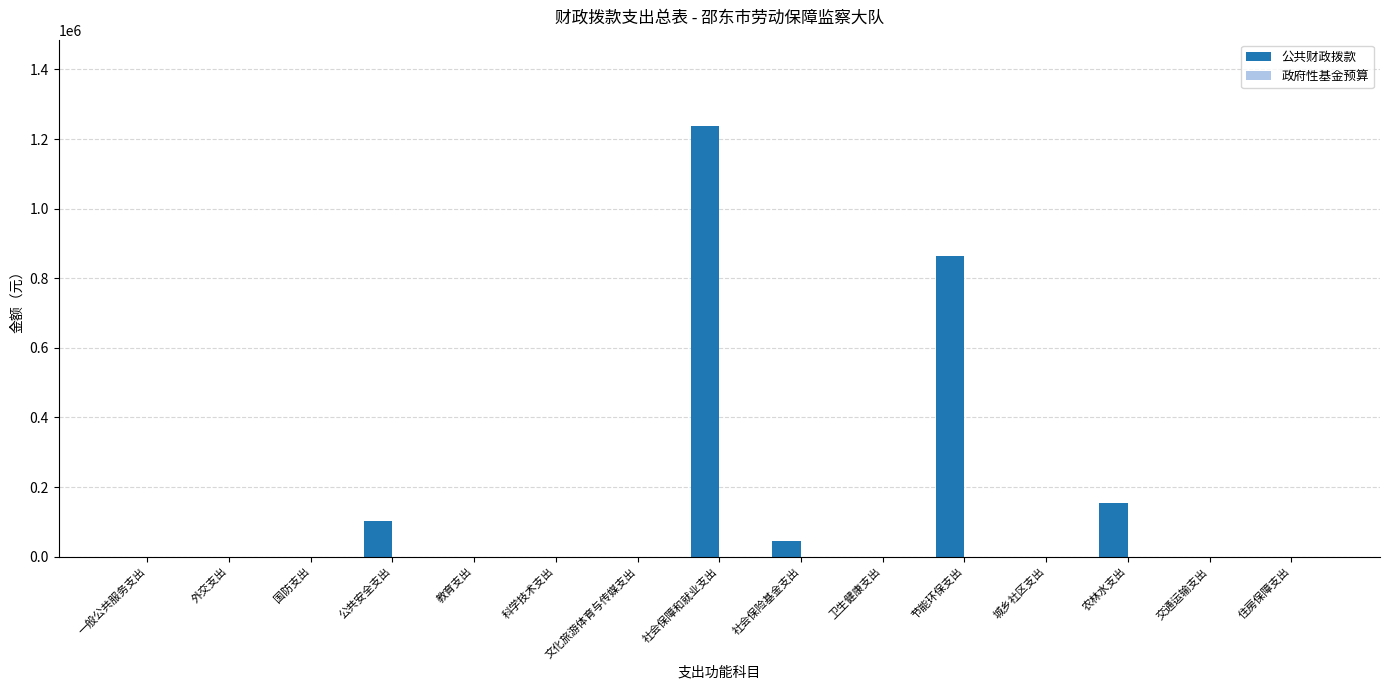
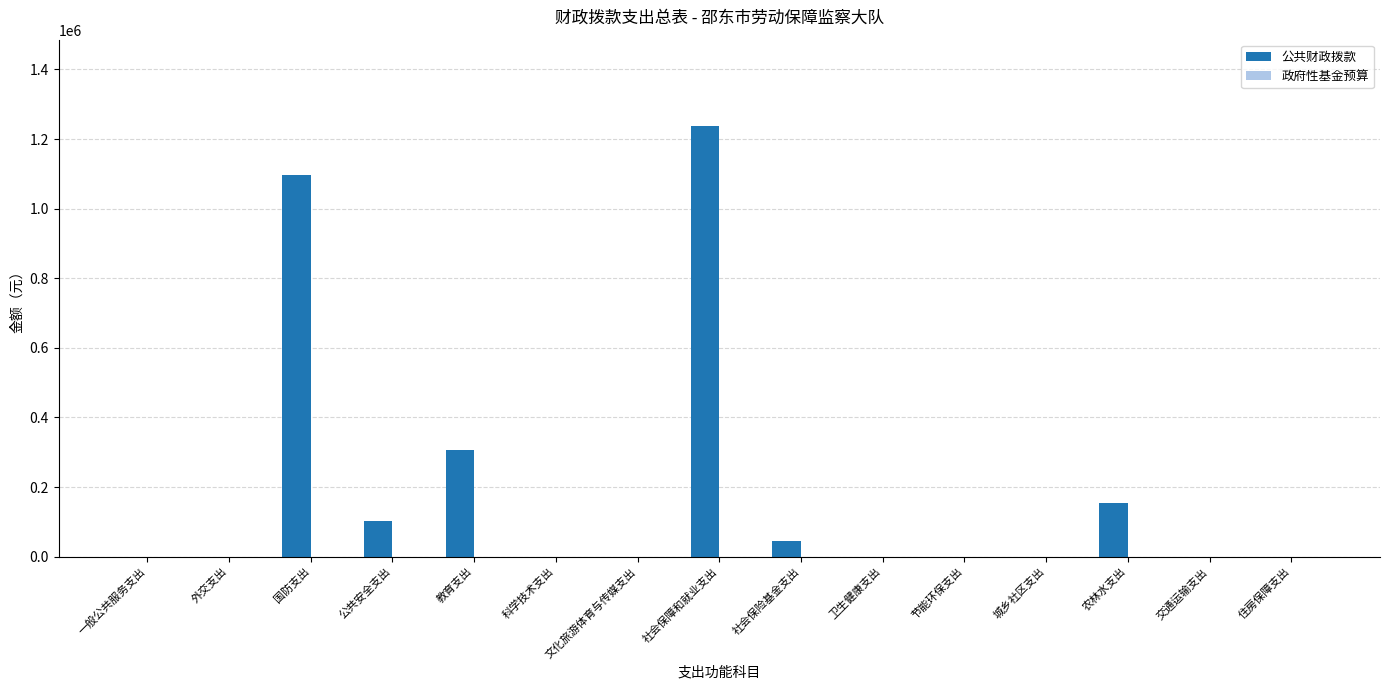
  {
    "公共财政拨款": {
      "一般公共服务支出": 0,
      "外交支出": 0,
-     "国防支出": 0,
+     "国防支出": 1100000,
      "公共安全支出": 100000,
-     "教育支出": 0,
+     "教育支出": 310000,
      "科学技术支出": 0,
      "文化旅游体育与传媒支出": 0,
      "社会保障和就业支出": 1240000,
      "社会保险基金支出": 50000,
      "卫生健康支出": 0,
-     "节能环保支出": 860000,
+     "节能环保支出": 0,
      "城乡社区支出": 0,
      "农林水支出": 150000,
      "交通运输支出": 0,
      "住房保障支出": 0
    },
    "政府性基金预算": {
      "一般公共服务支出": 0,
      "外交支出": 0,
      "国防支出": 0,
      "公共安全支出": 0,
      "教育支出": 0,
      "科学技术支出": 0,
      "文化旅游体育与传媒支出": 0,
      "社会保障和就业支出": 0,
      "社会保险基金支出": 0,
      "卫生健康支出": 0,
      "节能环保支出": 0,
      "城乡社区支出": 0,
      "农林水支出": 0,
      "交通运输支出": 0,
      "住房保障支出": 0
    }
  }
